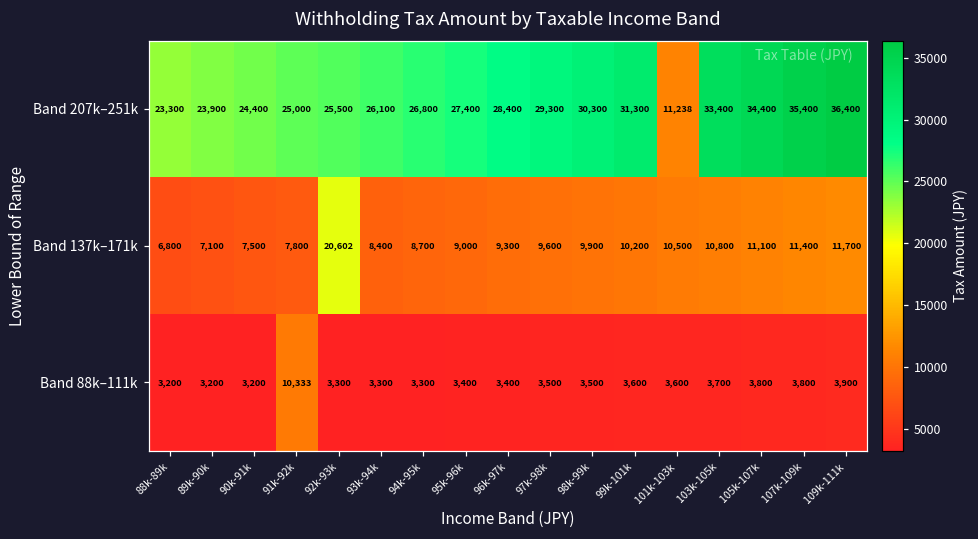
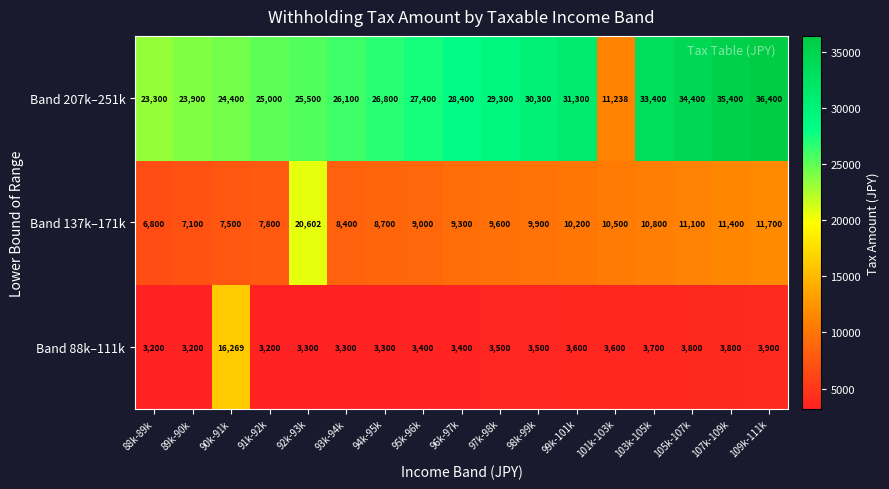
  {
    "Band 207k–251k": {
      "88k-89k": "23,300",
      "89k-90k": "23,900",
      "90k-91k": "24,400",
      "91k-92k": "25,000",
      "92k-93k": "25,500",
      "93k-94k": "26,100",
      "94k-95k": "26,800",
      "95k-96k": "27,400",
      "96k-97k": "28,400",
      "97k-98k": "29,300",
      "98k-99k": "30,300",
      "99k-101k": "31,300",
      "101k-103k": "11,238",
      "103k-105k": "33,400",
      "105k-107k": "34,400",
      "109k-111k": "36,400"
    },
    "Band 137k–171k": {
      "88k-89k": "6,800",
      "89k-90k": "7,100",
      "90k-91k": "7,500",
      "91k-92k": "7,800",
      "92k-93k": "20,602",
      "93k-94k": "8,400",
      "94k-95k": "8,700",
      "95k-96k": "9,000",
      "96k-97k": "9,300",
      "97k-98k": "9,600",
      "98k-99k": "9,900",
      "99k-101k": "10,200",
      "101k-103k": "10,500",
      "103k-105k": "10,800",
      "105k-107k": "11,100",
      "107k-109k": "11,400",
      "109k-111k": "11,700"
    },
    "Band 88k–111k": {
      "88k-89k": "3,200",
      "89k-90k": "3,200",
-     "90k-91k": "3,200",
-     "91k-92k": "10,333",
+     "90k-91k": "16,269",
+     "91k-92k": "3,200",
      "92k-93k": "3,300",
      "93k-94k": "3,300",
      "94k-95k": "3,300",
      "95k-96k": "3,400",
      "96k-97k": "3,400",
      "97k-98k": "3,500",
      "98k-99k": "3,500",
      "99k-101k": "3,600",
      "101k-103k": "3,600",
      "103k-105k": "3,700",
      "105k-107k": "3,800",
      "107k-109k": "3,800",
      "109k-111k": "3,900"
    }
  }
